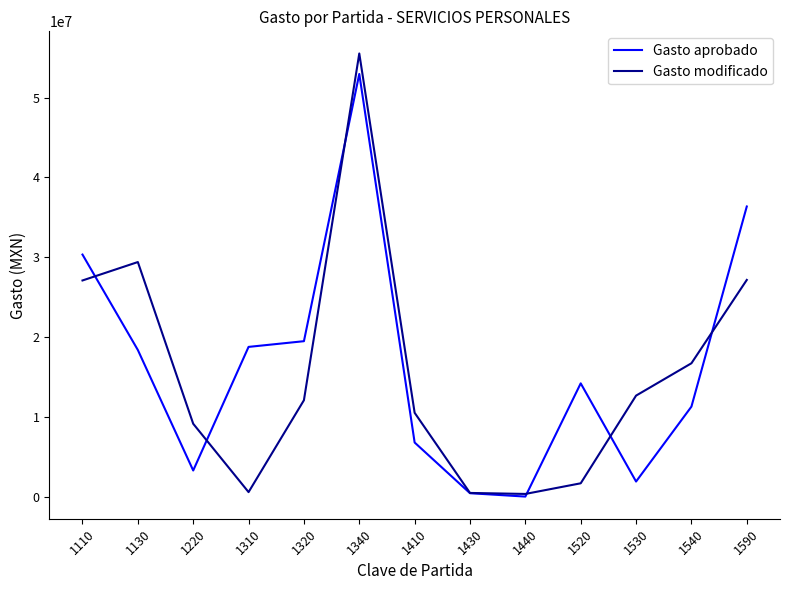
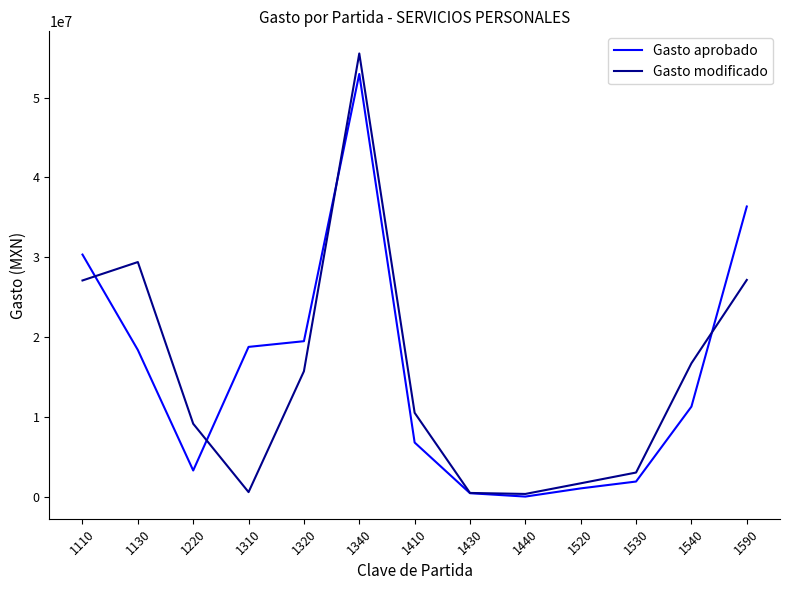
  {
    "Gasto aprobado": {
      "1110": 30000000,
      "1130": 18000000,
      "1220": 3000000,
      "1310": 19000000,
      "1320": 19000000,
      "1340": 53000000,
      "1410": 7000000,
      "1440": 0,
-     "1520": 14000000,
+     "1520": 1000000,
      "1530": 2000000,
      "1540": 11000000,
      "1590": 36000000
    },
    "Gasto modificado": {
      "1110": 27000000,
      "1130": 29000000,
      "1220": 9000000,
      "1310": 1000000,
-     "1320": 12000000,
+     "1320": 16000000,
      "1340": 56000000,
      "1410": 11000000,
      "1440": 0,
      "1520": 2000000,
-     "1530": 13000000,
+     "1530": 3000000,
      "1540": 17000000,
      "1590": 27000000
    }
  }
